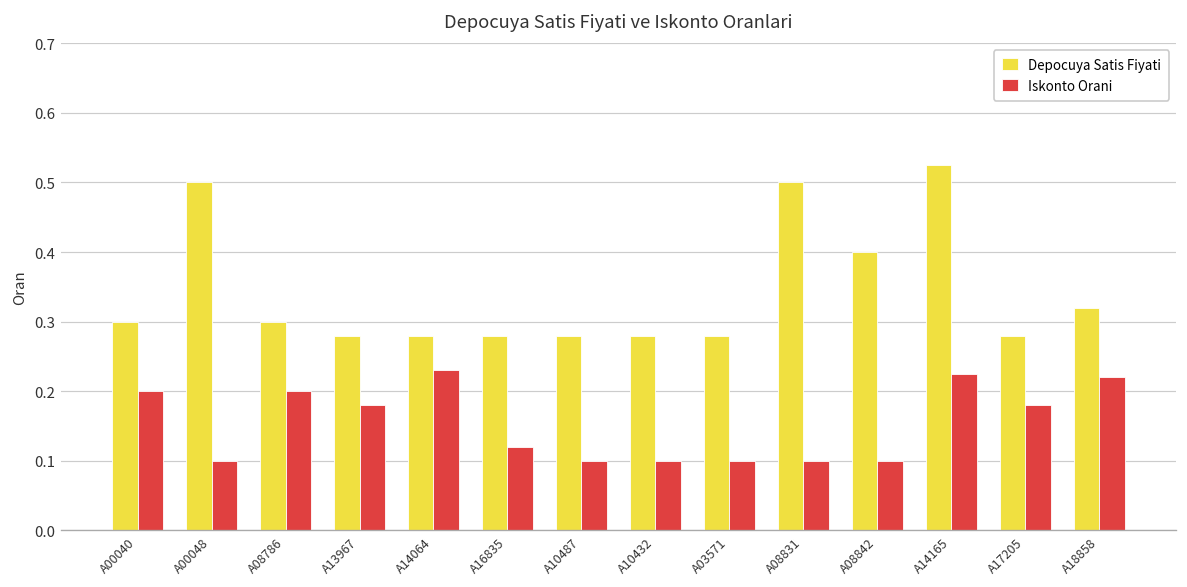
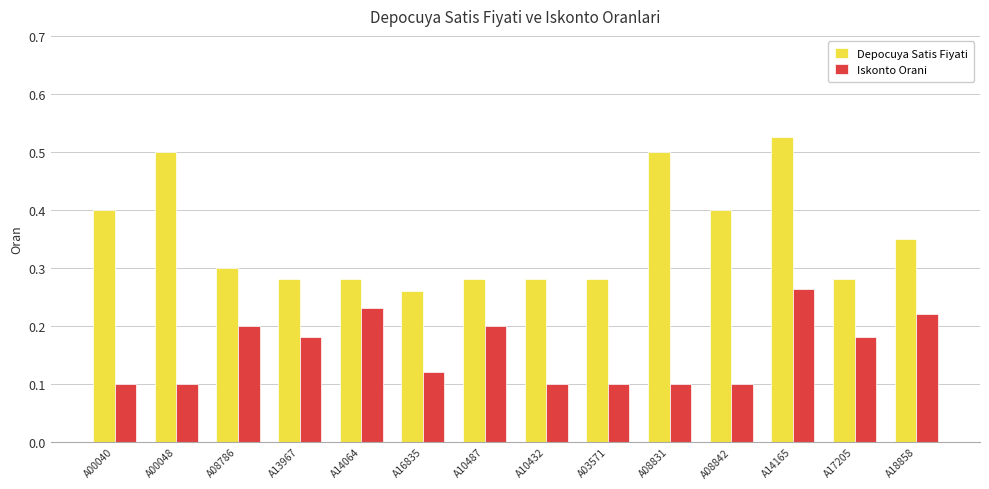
  {
    "Depocuya Satis Fiyati": {
-     "A00040": 0.3,
+     "A00040": 0.4,
      "A00048": 0.50,
      "A08786": 0.30,
      "A13967": 0.28,
      "A14064": 0.28,
-     "A16835": 0.28,
+     "A16835": 0.26,
      "A10487": 0.28,
      "A10432": 0.28,
      "A03571": 0.28,
      "A08831": 0.50,
      "A08842": 0.40,
      "A14165": 0.53,
      "A17205": 0.28,
-     "A18858": 0.32
+     "A18858": 0.35
    },
    "Iskonto Orani": {
-     "A00040": 0.2,
+     "A00040": 0.1,
      "A00048": 0.10,
      "A08786": 0.20,
      "A13967": 0.18,
      "A14064": 0.23,
      "A16835": 0.12,
-     "A10487": 0.1,
+     "A10487": 0.2,
      "A10432": 0.10,
      "A03571": 0.10,
      "A08831": 0.10,
      "A08842": 0.10,
-     "A14165": 0.23,
+     "A14165": 0.26,
      "A17205": 0.18,
      "A18858": 0.22
    }
  }
